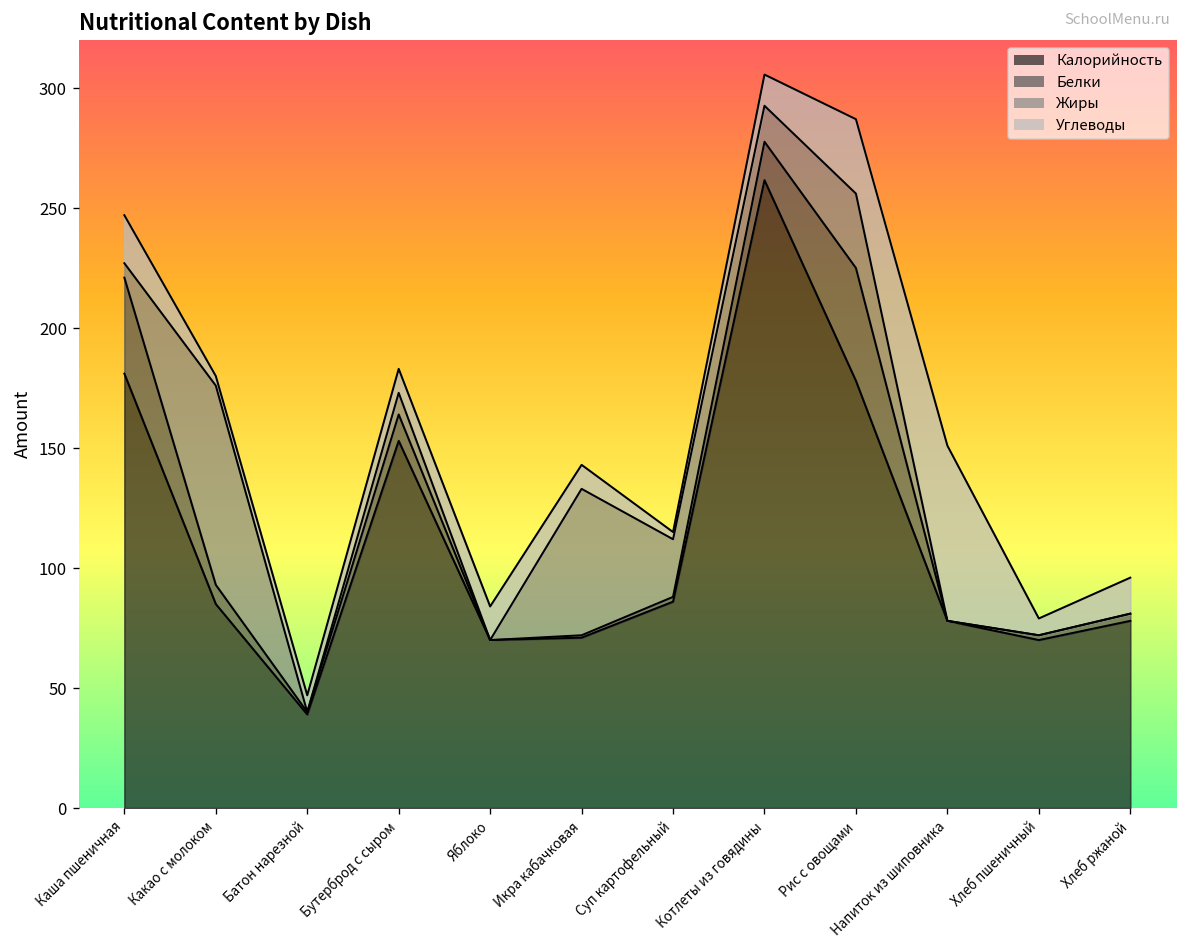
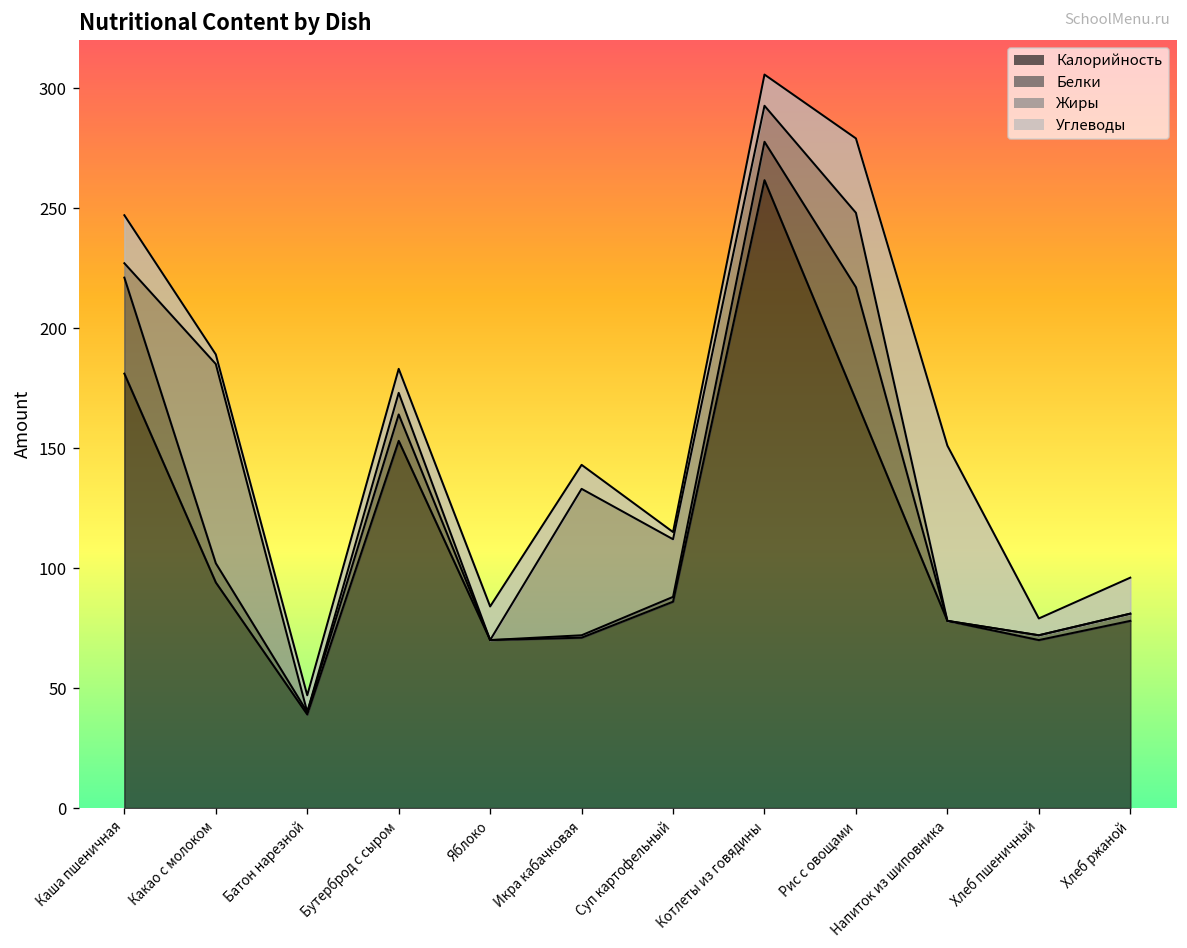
  {
    "Калорийность": {
      "Каша пшеничная": 181,
-     "Какао с молоком": 85,
+     "Какао с молоком": 94,
      "Бутерброд с сыром": 153,
      "Суп картофельный": 86,
      "Котлеты из говядины": 262,
-     "Рис с овощами": 178,
+     "Рис с овощами": 170,
      "Хлеб пшеничный": 70,
      "Хлеб ржаной": 78
    },
    "Белки": {
      "Каша пшеничная": 40,
      "Какао с молоком": 8,
      "Бутерброд с сыром": 11,
      "Суп картофельный": 2,
      "Котлеты из говядины": 16,
      "Рис с овощами": 47
    },
    "Жиры": {
      "Каша пшеничная": 6,
      "Какао с молоком": 83,
      "Бутерброд с сыром": 9,
      "Икра кабачковая": 61,
      "Суп картофельный": 24,
      "Котлеты из говядины": 15,
      "Рис с овощами": 31
    },
    "Углеводы": {
      "Каша пшеничная": 20,
      "Какао с молоком": 4,
      "Батон нарезной": 7,
      "Бутерброд с сыром": 10,
      "Яблоко": 14,
      "Икра кабачковая": 10,
      "Суп картофельный": 3,
      "Котлеты из говядины": 13,
      "Рис с овощами": 31,
      "Напиток из шиповника": 73,
      "Хлеб пшеничный": 7,
      "Хлеб ржаной": 15
    }
  }
